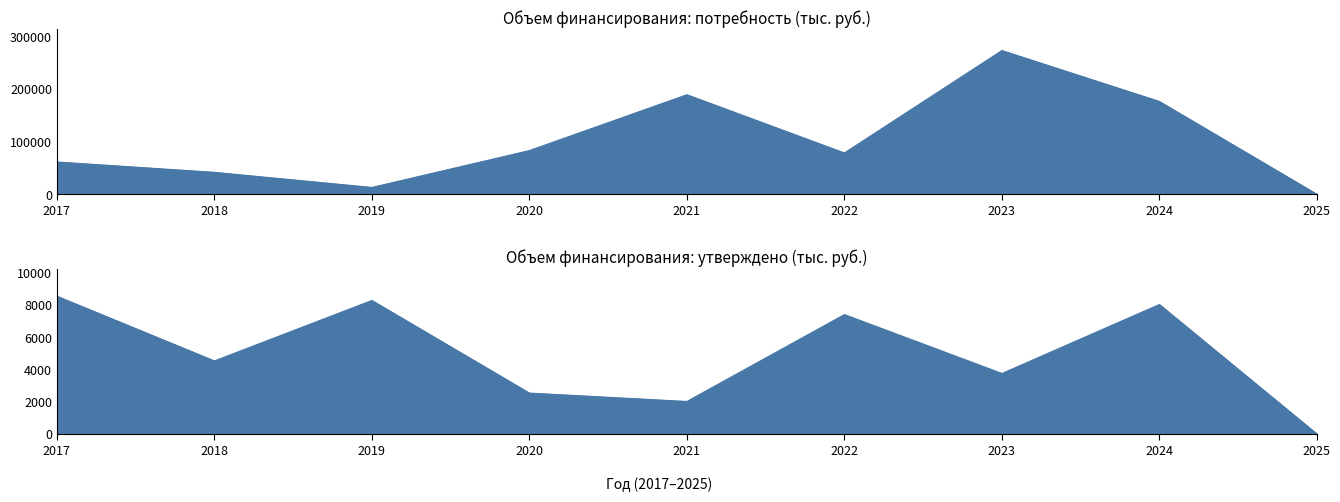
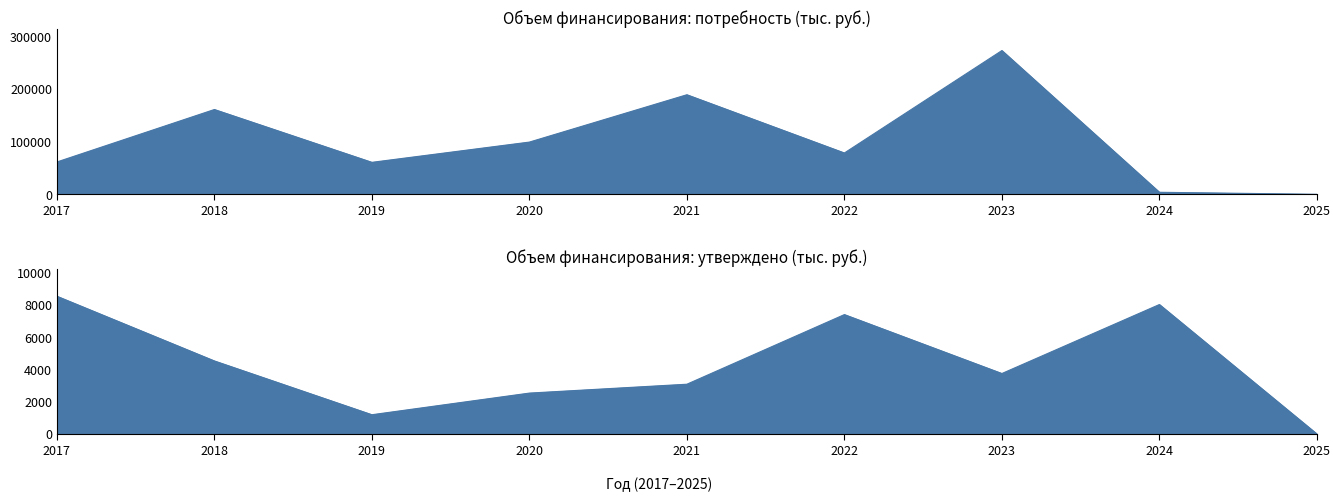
  {
    "Объем финансирования: потребность (тыс. руб.)": {
      "2017": 60000,
-     "2018": 40000,
-     "2019": 10000,
-     "2020": 80000,
+     "2018": 160000,
+     "2019": 60000,
+     "2020": 100000,
      "2021": 190000,
      "2022": 80000,
      "2023": 270000,
-     "2024": 180000,
+     "2024": 0,
      "2025": 0
    },
    "Объем финансирования: утверждено (тыс. руб.)": {
      "2017": 8500,
      "2018": 4500,
-     "2019": 8300,
+     "2019": 1200,
      "2020": 2500,
-     "2021": 2000,
+     "2021": 3100,
      "2022": 7400,
      "2023": 3800,
      "2024": 8000,
      "2025": 0
    }
  }
